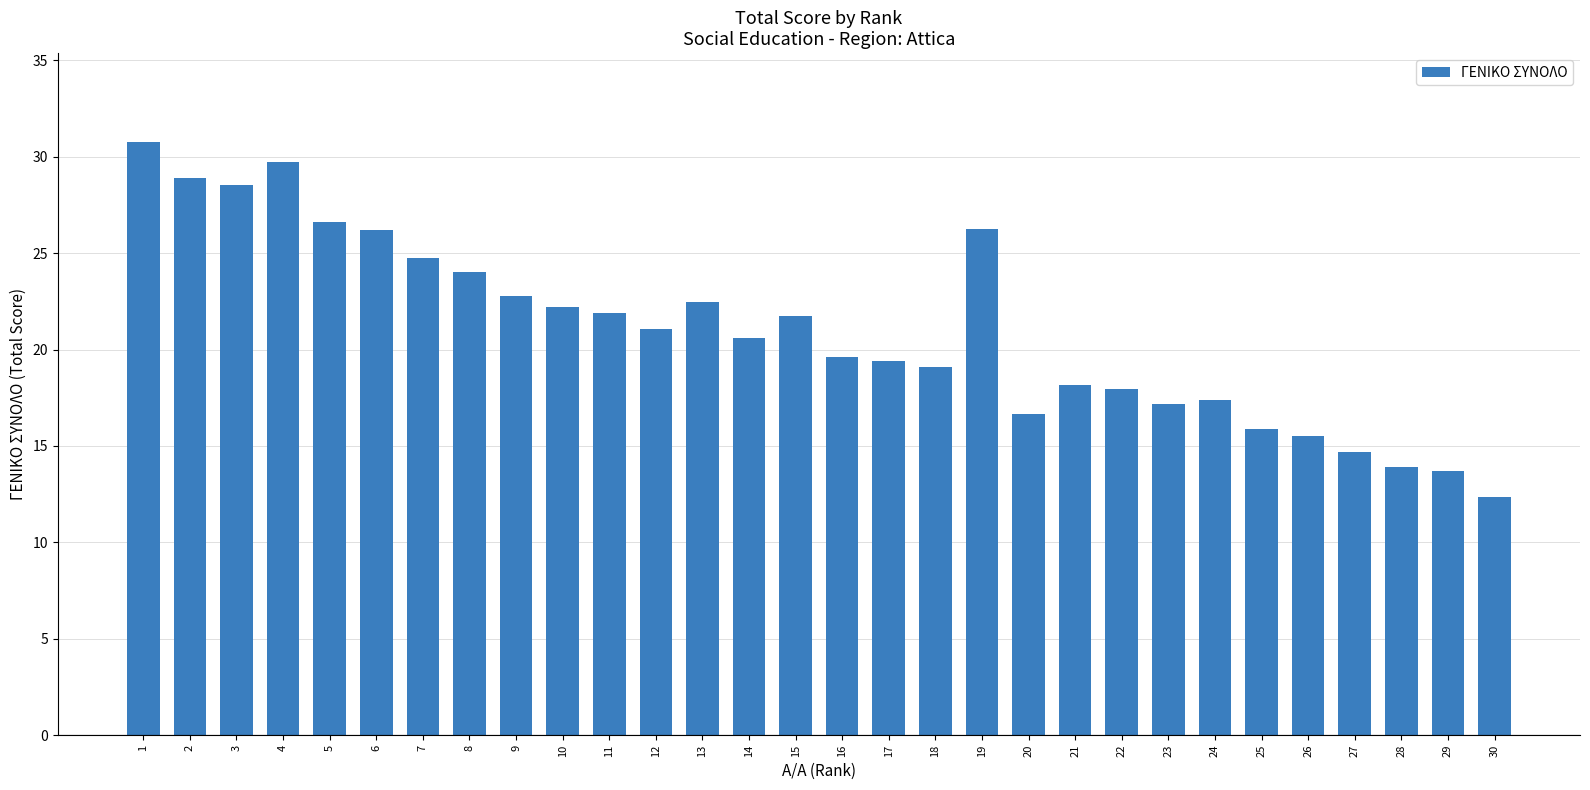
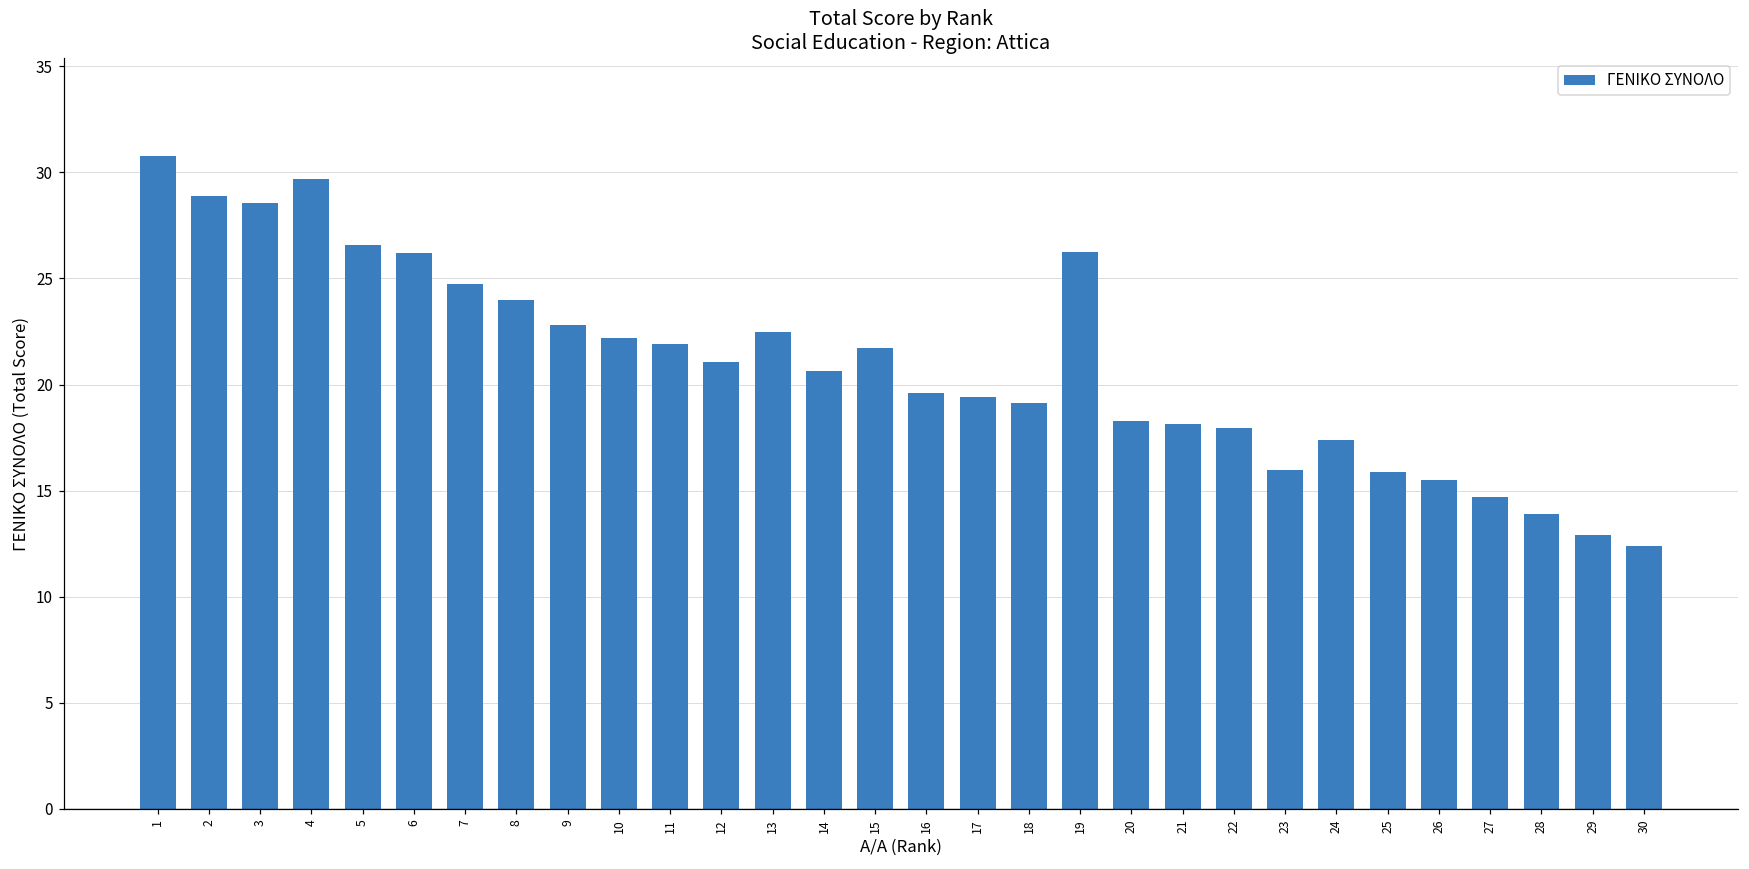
  {
    "1": 30.8,
    "2": 28.9,
    "3": 28.5,
    "4": 29.7,
    "5": 26.6,
    "6": 26.2,
    "7": 24.7,
    "8": 24.0,
    "9": 22.8,
    "10": 22.2,
    "11": 21.9,
    "12": 21.1,
    "13": 22.5,
    "14": 20.6,
    "15": 21.7,
    "16": 19.6,
    "17": 19.4,
    "18": 19.1,
    "19": 26.3,
-   "20": 16.7,
+   "20": 18.3,
    "21": 18.2,
    "22": 18.0,
-   "23": 17.2,
+   "23": 16.0,
    "24": 17.4,
    "25": 15.9,
    "26": 15.5,
    "27": 14.7,
    "28": 13.9,
-   "29": 13.7,
+   "29": 12.9,
    "30": 12.4
  }
